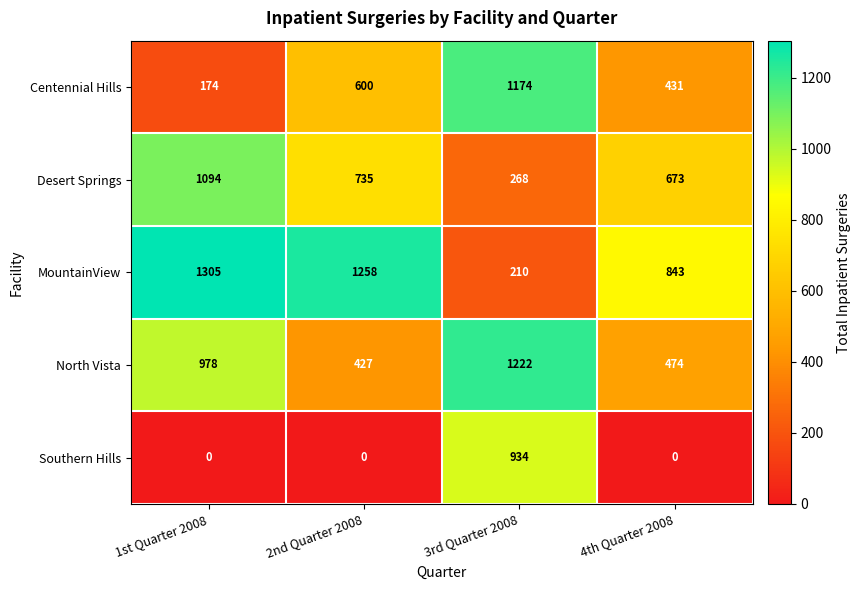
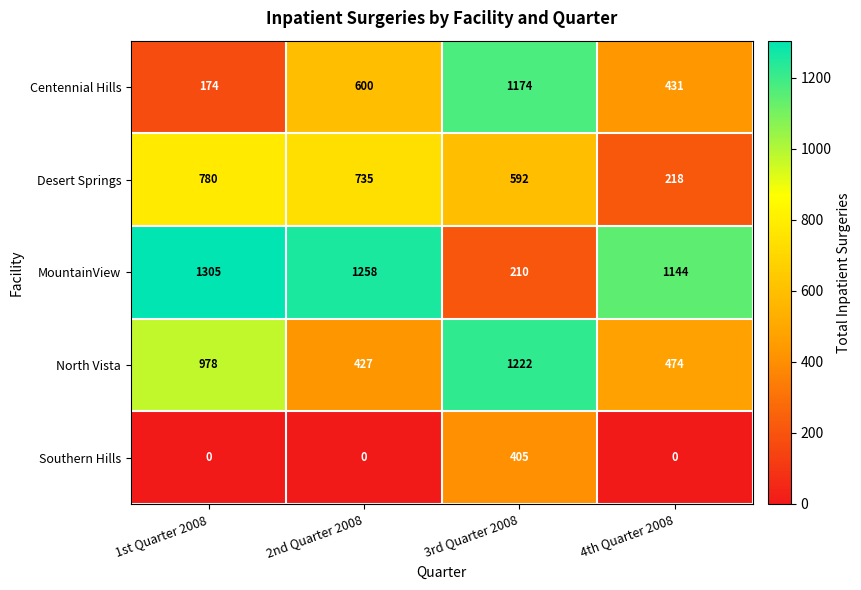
  {
    "Centennial Hills": {
      "1st Quarter 2008": 174,
      "2nd Quarter 2008": 600,
      "3rd Quarter 2008": 1174,
      "4th Quarter 2008": 431
    },
    "Desert Springs": {
-     "1st Quarter 2008": 1094,
+     "1st Quarter 2008": 780,
      "2nd Quarter 2008": 735,
-     "3rd Quarter 2008": 268,
-     "4th Quarter 2008": 673
+     "3rd Quarter 2008": 592,
+     "4th Quarter 2008": 218
    },
    "MountainView": {
      "1st Quarter 2008": 1305,
      "2nd Quarter 2008": 1258,
      "3rd Quarter 2008": 210,
-     "4th Quarter 2008": 843
+     "4th Quarter 2008": 1144
    },
    "North Vista": {
      "1st Quarter 2008": 978,
      "2nd Quarter 2008": 427,
      "3rd Quarter 2008": 1222,
      "4th Quarter 2008": 474
    },
    "Southern Hills": {
      "1st Quarter 2008": 0,
      "2nd Quarter 2008": 0,
-     "3rd Quarter 2008": 934,
+     "3rd Quarter 2008": 405,
      "4th Quarter 2008": 0
    }
  }
